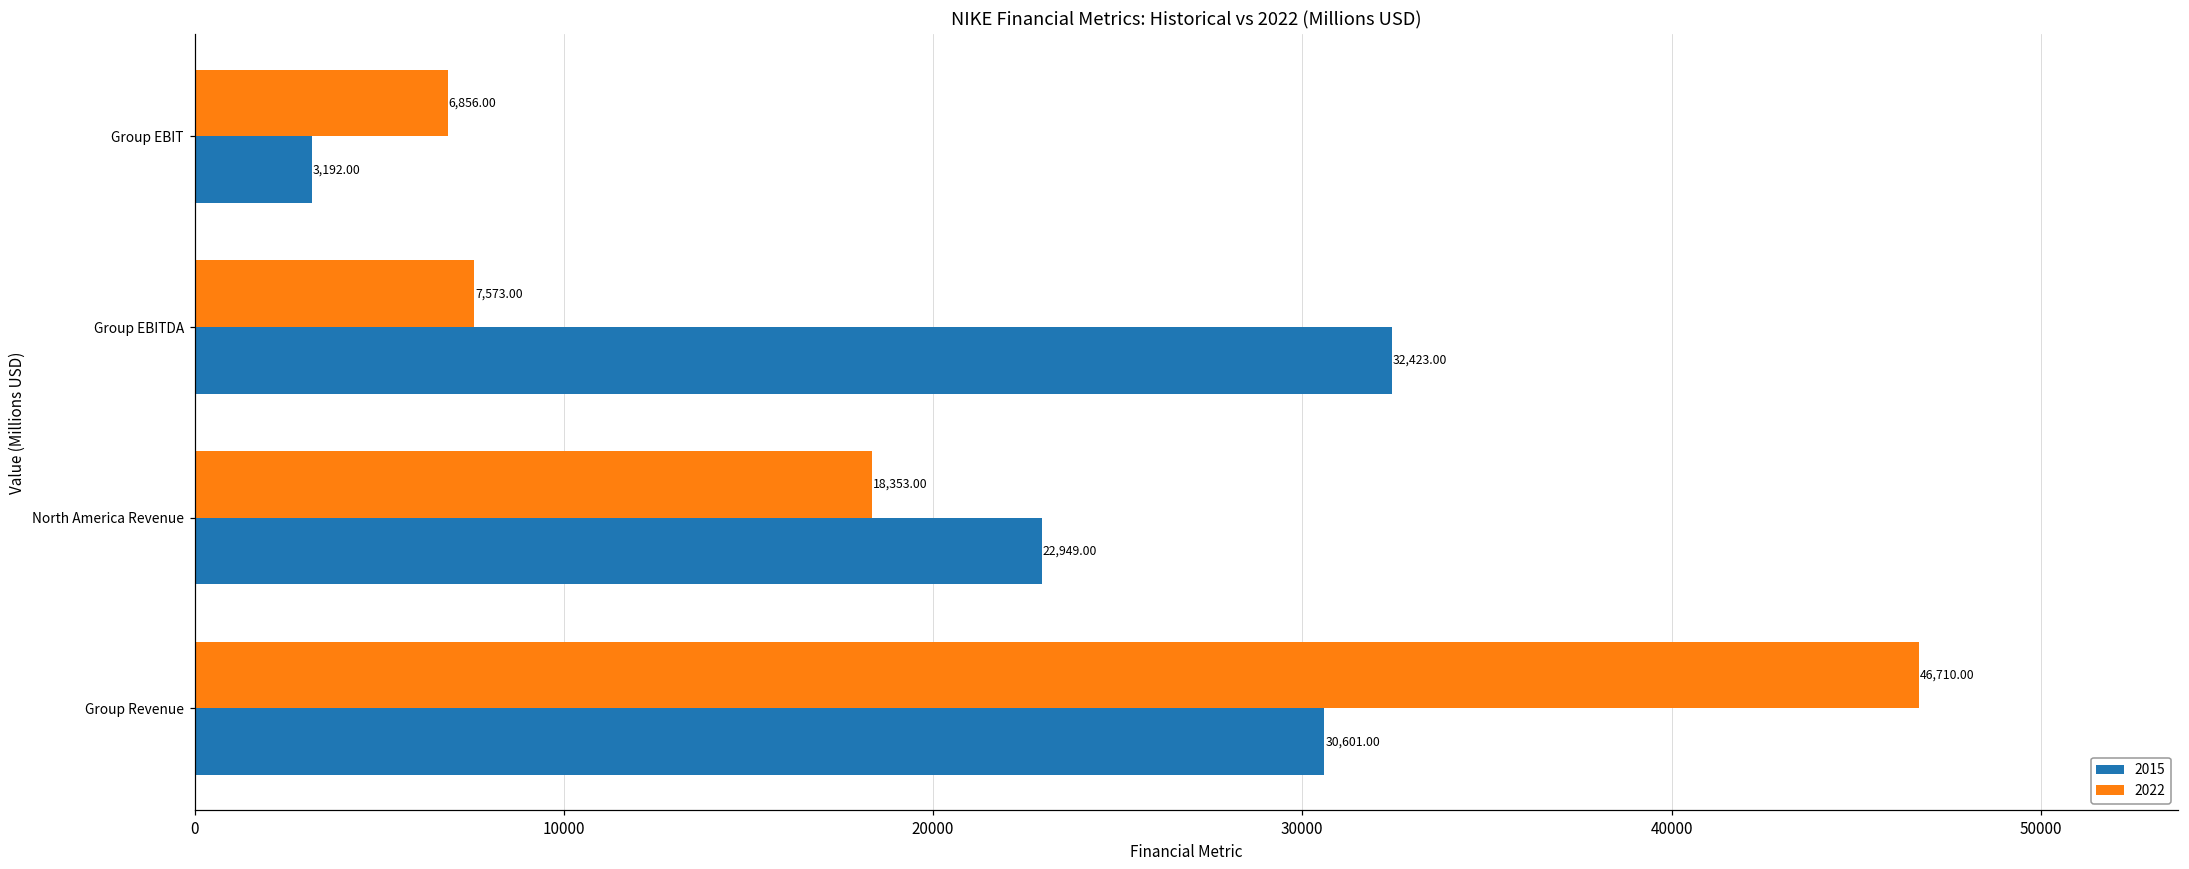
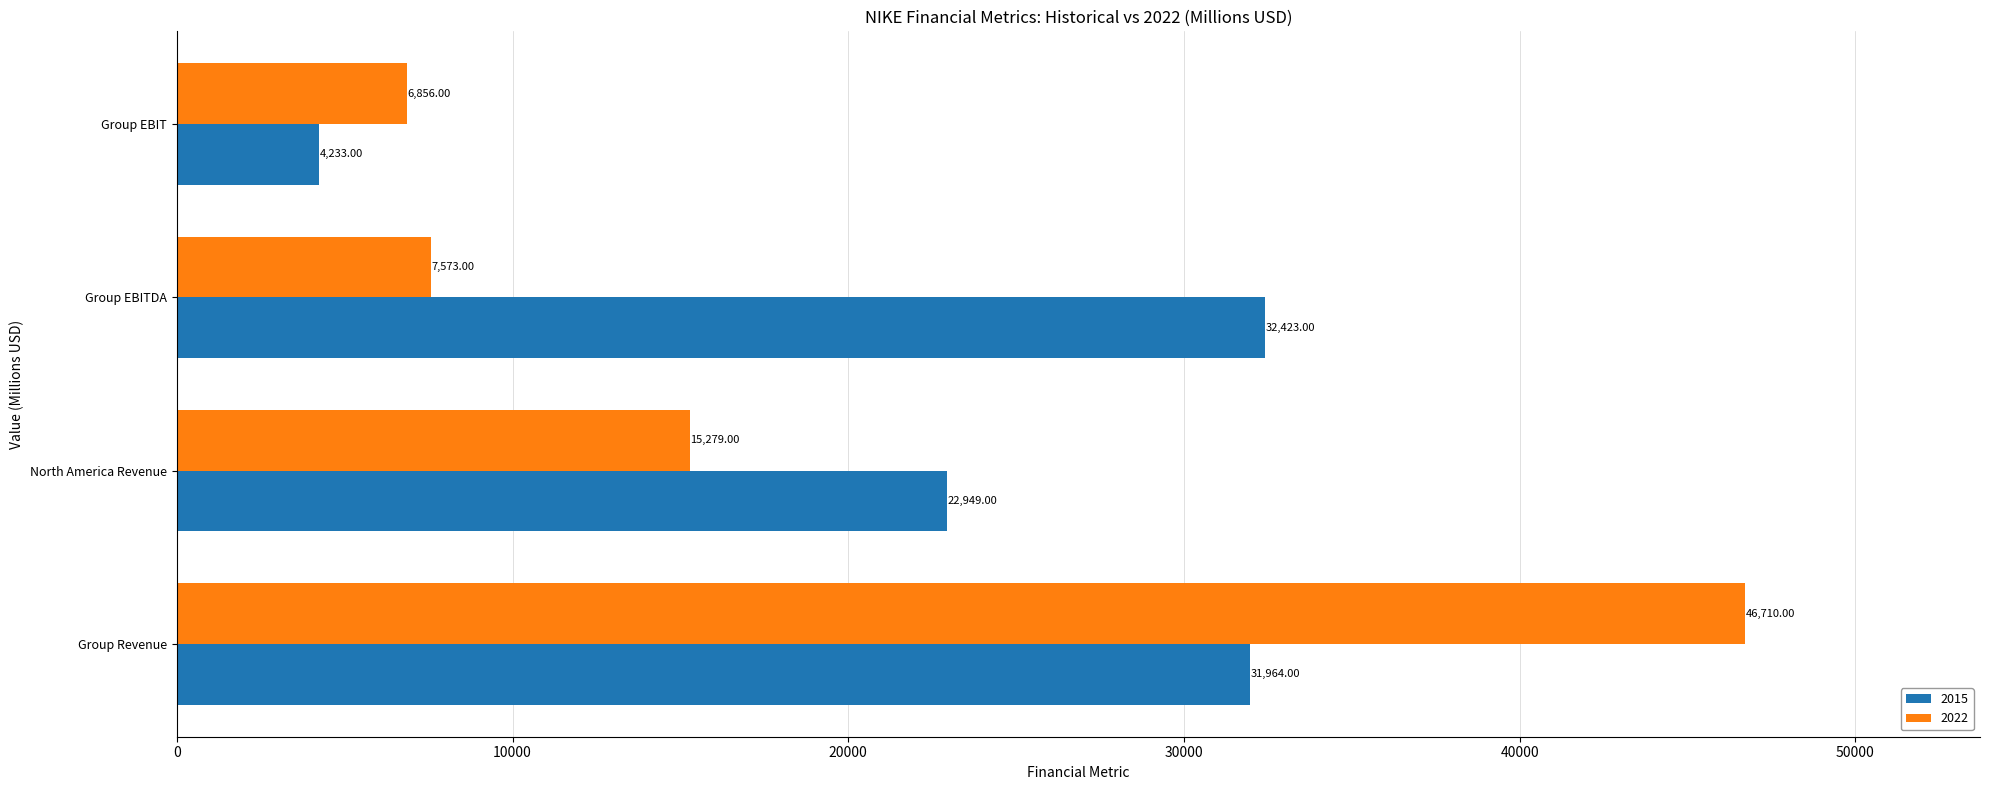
  {
    "2015": {
-     "Group EBIT": "3,192.00",
+     "Group EBIT": "4,233.00",
      "Group EBITDA": "32,423.00",
      "North America Revenue": "22,949.00",
-     "Group Revenue": "30,601.00"
+     "Group Revenue": "31,964.00"
    },
    "2022": {
      "Group EBIT": "6,856.00",
      "Group EBITDA": "7,573.00",
-     "North America Revenue": "18,353.00",
+     "North America Revenue": "15,279.00",
      "Group Revenue": "46,710.00"
    }
  }
